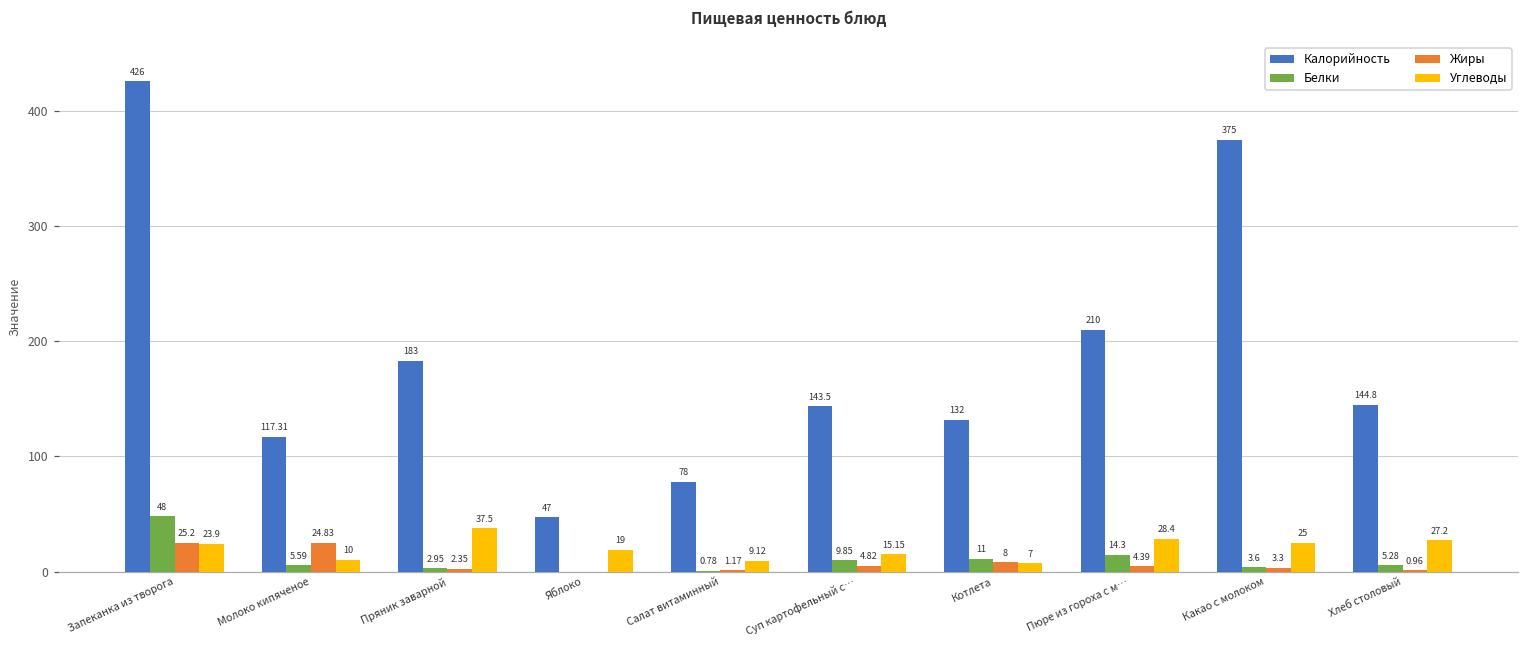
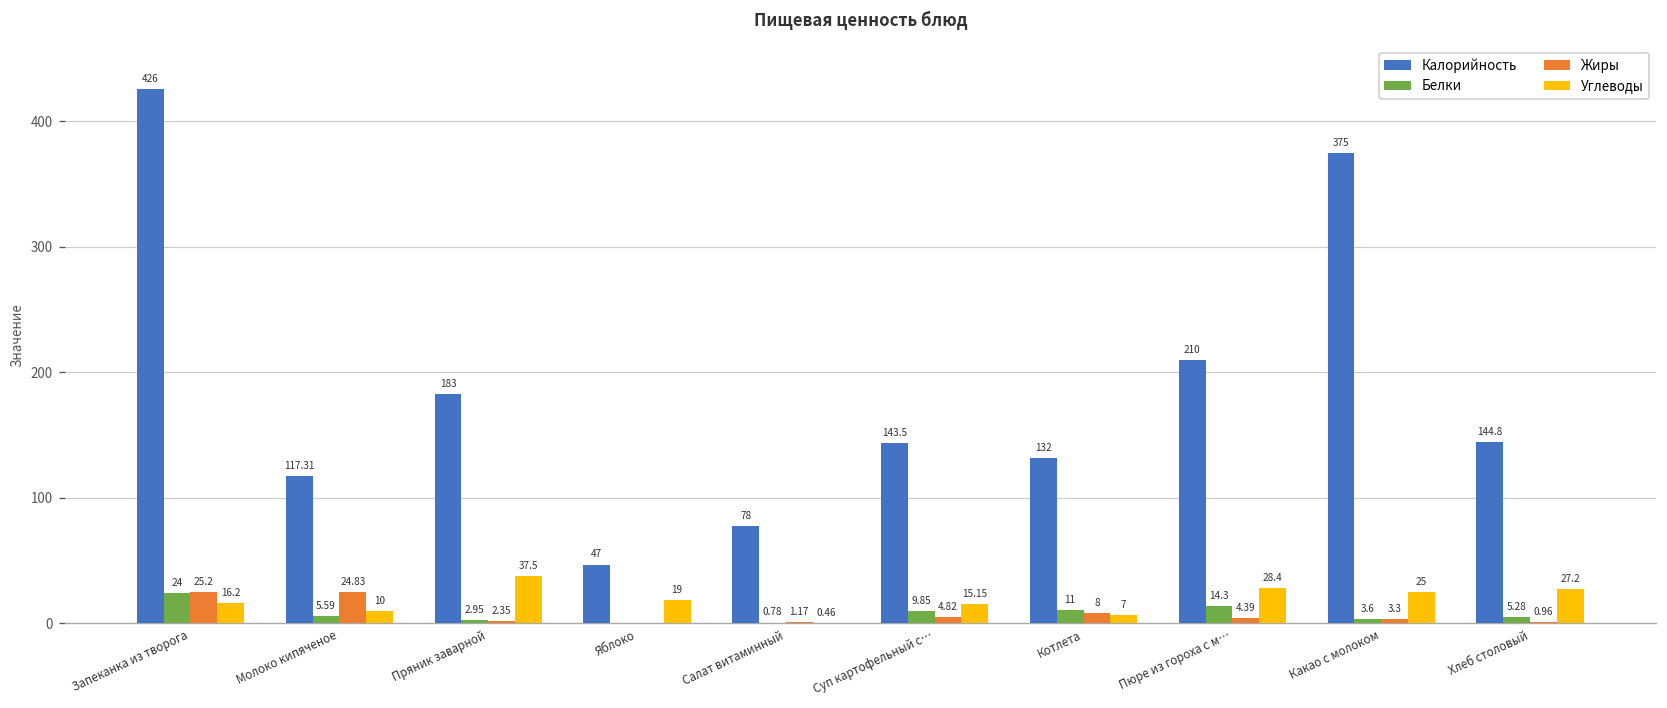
  {
    "Калорийность": {
      "Запеканка из творога": 426,
      "Молоко кипяченое": 117.31,
      "Пряник заварной": 183,
      "Яблоко": 47,
      "Салат витаминный": 78,
      "Суп картофельный с…": 143.5,
      "Котлета": 132,
      "Пюре из гороха с м…": 210,
      "Какао с молоком": 375,
      "Хлеб столовый": 144.8
    },
    "Белки": {
-     "Запеканка из творога": 48,
+     "Запеканка из творога": 24,
      "Молоко кипяченое": 5.59,
      "Пряник заварной": 2.95,
      "Салат витаминный": 0.78,
      "Суп картофельный с…": 9.85,
      "Котлета": 11,
      "Пюре из гороха с м…": 14.3,
      "Какао с молоком": 3.6,
      "Хлеб столовый": 5.28
    },
    "Жиры": {
      "Запеканка из творога": 25.2,
      "Молоко кипяченое": 24.83,
      "Пряник заварной": 2.35,
      "Салат витаминный": 1.17,
      "Суп картофельный с…": 4.82,
      "Котлета": 8,
      "Пюре из гороха с м…": 4.39,
      "Какао с молоком": 3.3,
      "Хлеб столовый": 0.96
    },
    "Углеводы": {
-     "Запеканка из творога": 23.9,
+     "Запеканка из творога": 16.2,
      "Молоко кипяченое": 10,
      "Пряник заварной": 37.5,
      "Яблоко": 19,
-     "Салат витаминный": 9.12,
+     "Салат витаминный": 0.46,
      "Суп картофельный с…": 15.15,
      "Котлета": 7,
      "Пюре из гороха с м…": 28.4,
      "Какао с молоком": 25,
      "Хлеб столовый": 27.2
    }
  }
